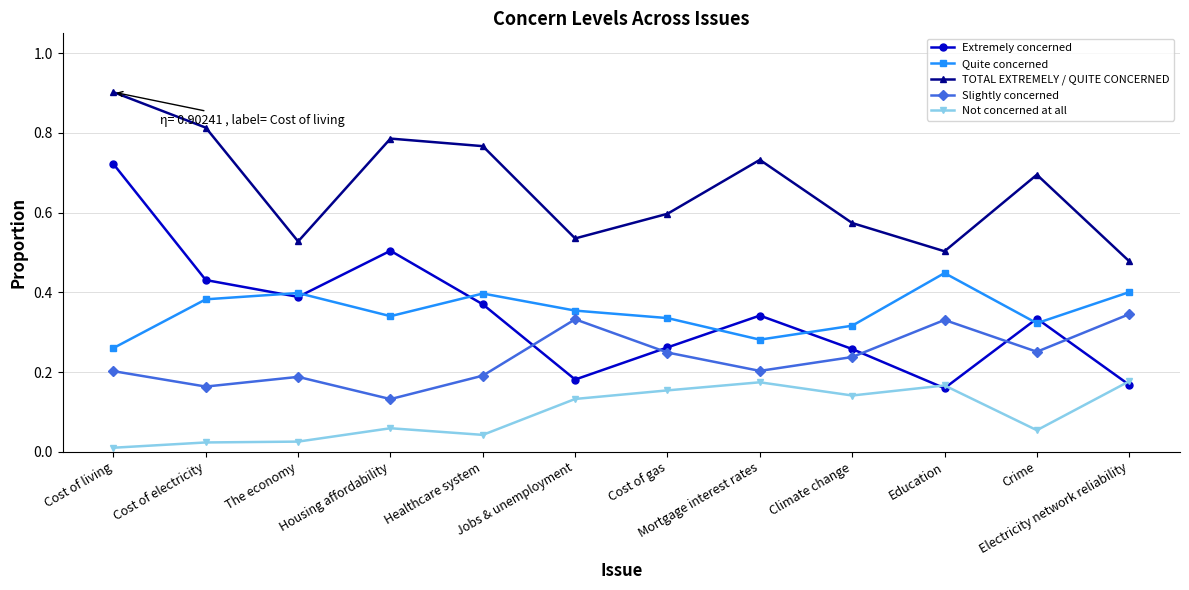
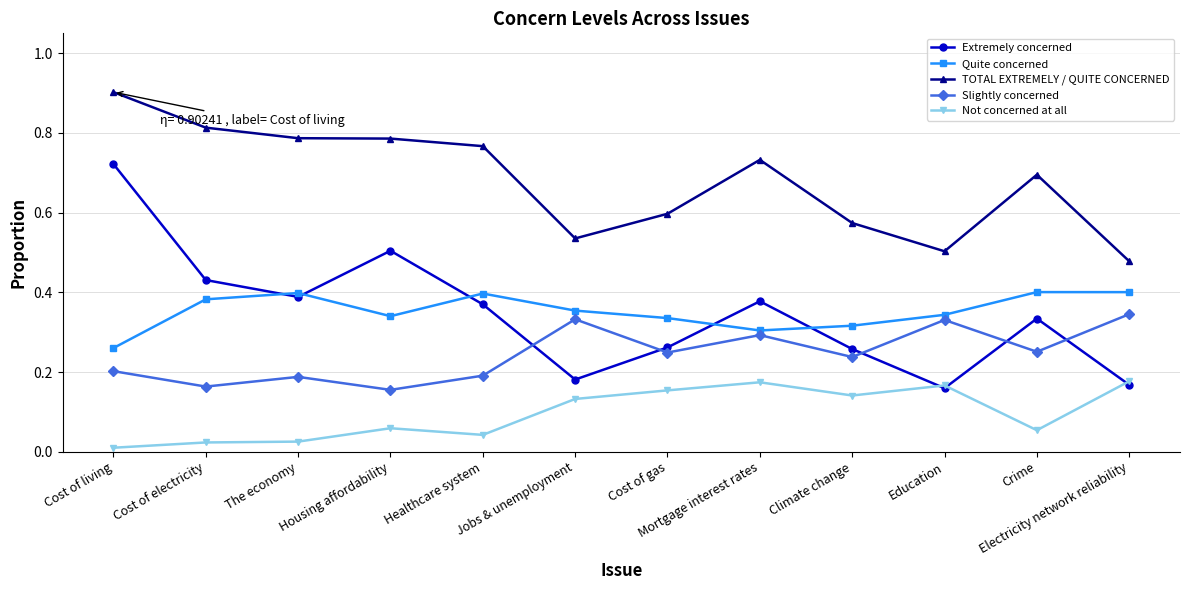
  {
    "Extremely concerned": {
      "Cost of living": 0.72,
      "Cost of electricity": 0.43,
      "The economy": 0.39,
      "Housing affordability": 0.50,
      "Healthcare system": 0.37,
      "Jobs & unemployment": 0.18,
      "Cost of gas": 0.26,
-     "Mortgage interest rates": 0.34,
+     "Mortgage interest rates": 0.38,
      "Climate change": 0.26,
      "Education": 0.16,
      "Crime": 0.33,
      "Electricity network reliability": 0.17
    },
    "Quite concerned": {
      "Cost of living": 0.26,
      "Cost of electricity": 0.38,
      "The economy": 0.40,
      "Housing affordability": 0.34,
      "Healthcare system": 0.40,
      "Jobs & unemployment": 0.35,
      "Cost of gas": 0.34,
-     "Mortgage interest rates": 0.28,
+     "Mortgage interest rates": 0.30,
      "Climate change": 0.32,
-     "Education": 0.45,
-     "Crime": 0.32,
+     "Education": 0.34,
+     "Crime": 0.40,
      "Electricity network reliability": 0.40
    },
    "TOTAL EXTREMELY / QUITE CONCERNED": {
      "Cost of living": 0.90,
-     "The economy": 0.53,
+     "The economy": 0.79,
      "Housing affordability": 0.79,
      "Healthcare system": 0.77,
      "Jobs & unemployment": 0.54,
      "Cost of gas": 0.60,
      "Mortgage interest rates": 0.73,
      "Climate change": 0.57,
      "Education": 0.50,
      "Crime": 0.70,
      "Electricity network reliability": 0.48
    },
    "Slightly concerned": {
      "Cost of living": 0.20,
      "Cost of electricity": 0.16,
      "The economy": 0.19,
-     "Housing affordability": 0.13,
+     "Housing affordability": 0.16,
      "Healthcare system": 0.19,
      "Jobs & unemployment": 0.33,
      "Cost of gas": 0.25,
-     "Mortgage interest rates": 0.20,
+     "Mortgage interest rates": 0.29,
      "Climate change": 0.24,
      "Education": 0.33,
      "Crime": 0.25,
      "Electricity network reliability": 0.35
    },
    "Not concerned at all": {
      "Cost of living": 0.01,
      "Cost of electricity": 0.02,
      "The economy": 0.03,
      "Housing affordability": 0.06,
      "Healthcare system": 0.04,
      "Jobs & unemployment": 0.13,
      "Cost of gas": 0.15,
      "Mortgage interest rates": 0.17,
      "Climate change": 0.14,
      "Education": 0.17,
      "Crime": 0.05,
      "Electricity network reliability": 0.18
    }
  }
